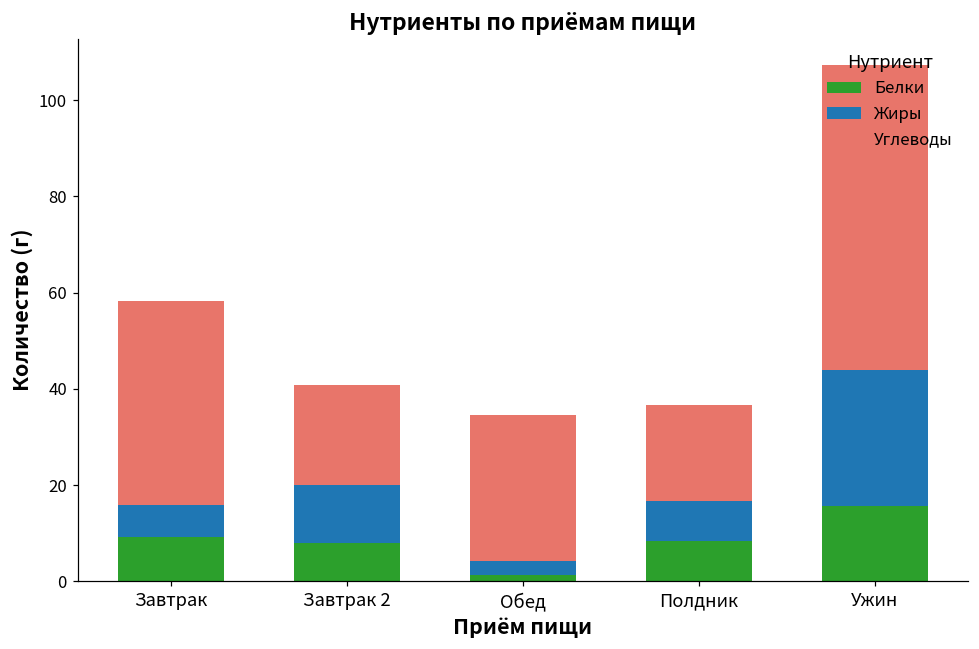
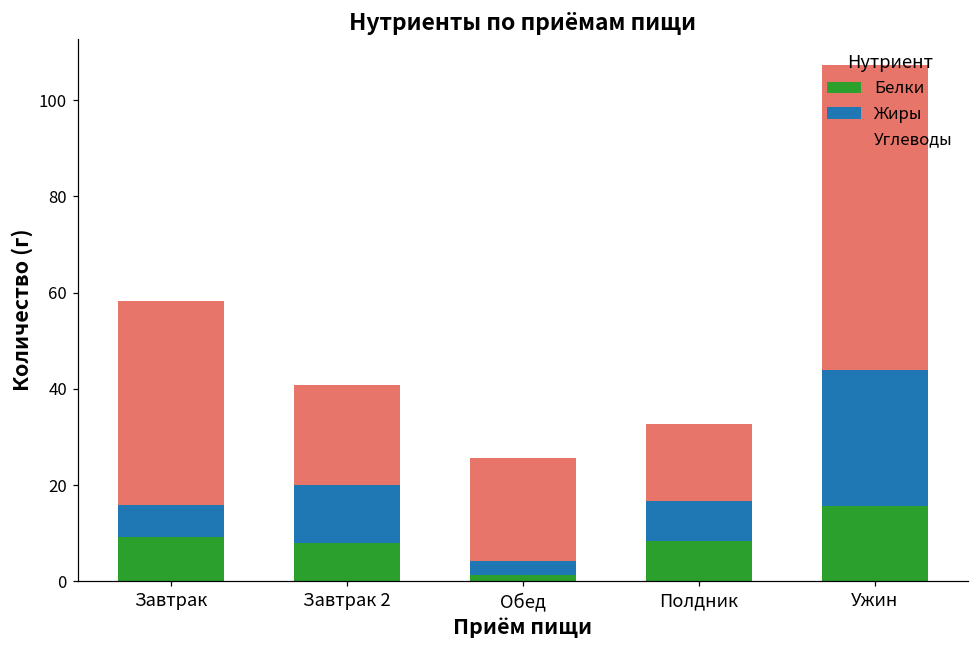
  {
    "Белки": {
      "Завтрак": 9,
      "Завтрак 2": 8,
      "Обед": 1,
      "Полдник": 8,
      "Ужин": 16
    },
    "Жиры": {
      "Завтрак": 7,
      "Завтрак 2": 12,
      "Обед": 3,
      "Полдник": 8,
      "Ужин": 28
    },
    "Углеводы": {
      "Завтрак": 42,
      "Завтрак 2": 21,
-     "Обед": 30,
-     "Полдник": 20,
+     "Обед": 21,
+     "Полдник": 16,
      "Ужин": 64
    }
  }
